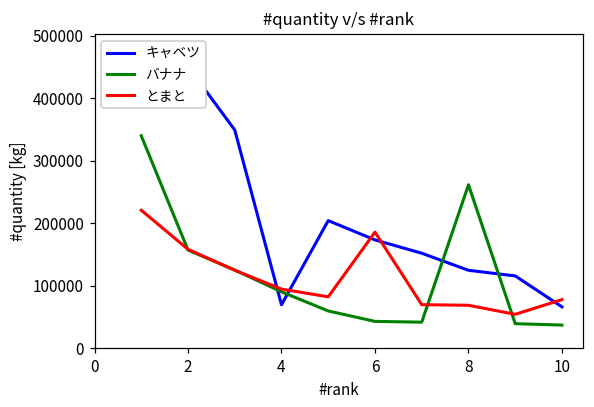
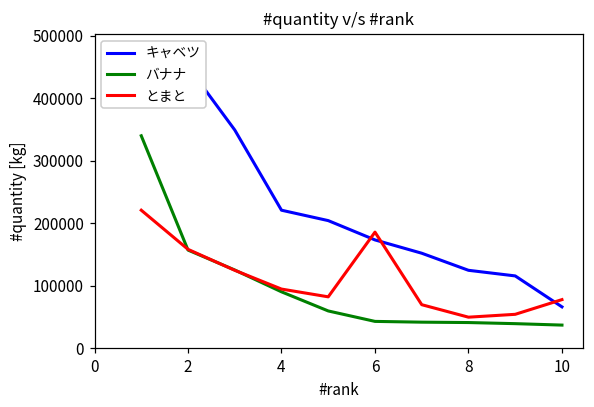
  {
    "キャベツ": {
-     "4": 70000,
+     "4": 220000,
      "6": 170000,
      "8": 120000,
      "10": 70000
    },
    "バナナ": {
      "6": 40000,
-     "8": 260000,
+     "8": 40000,
      "10": 40000
    },
    "とまと": {
      "6": 190000,
-     "8": 70000,
+     "8": 50000,
      "10": 80000
    }
  }
